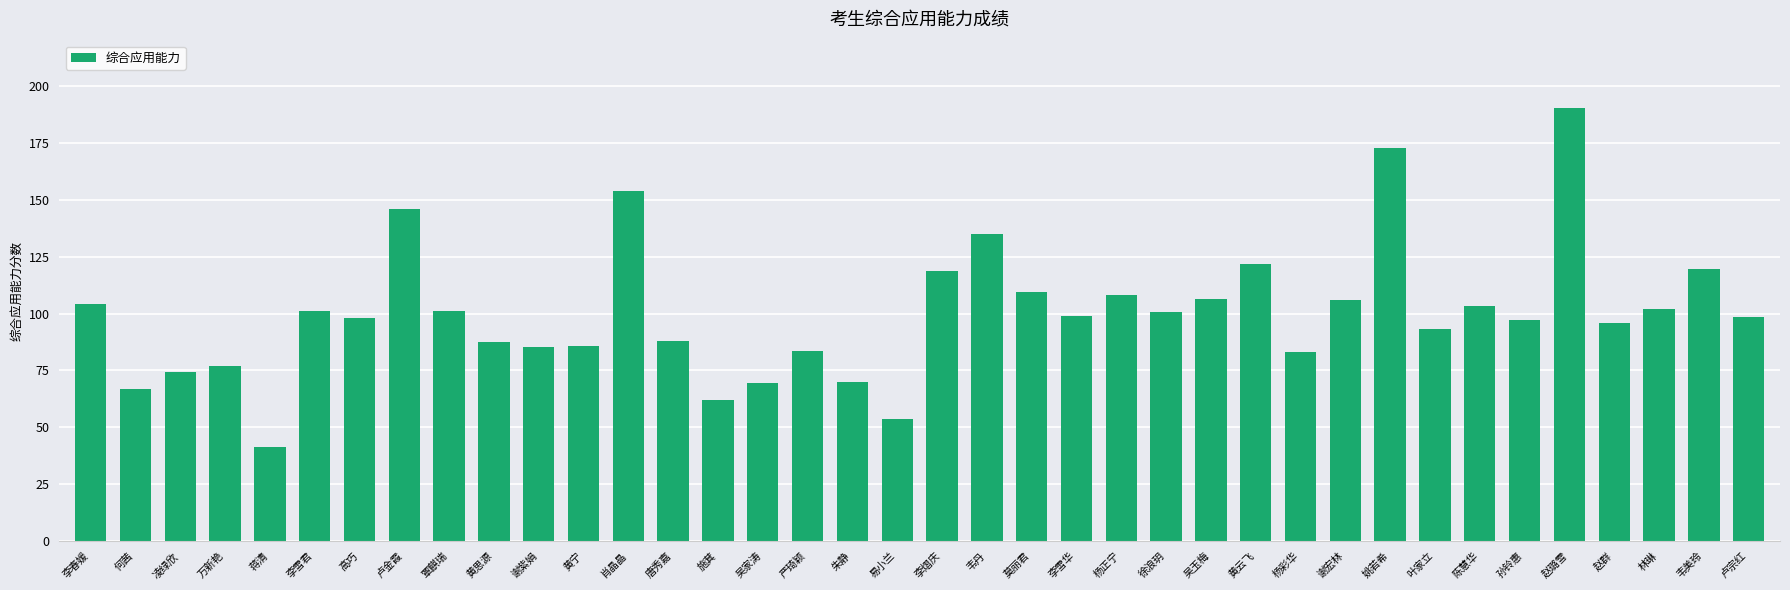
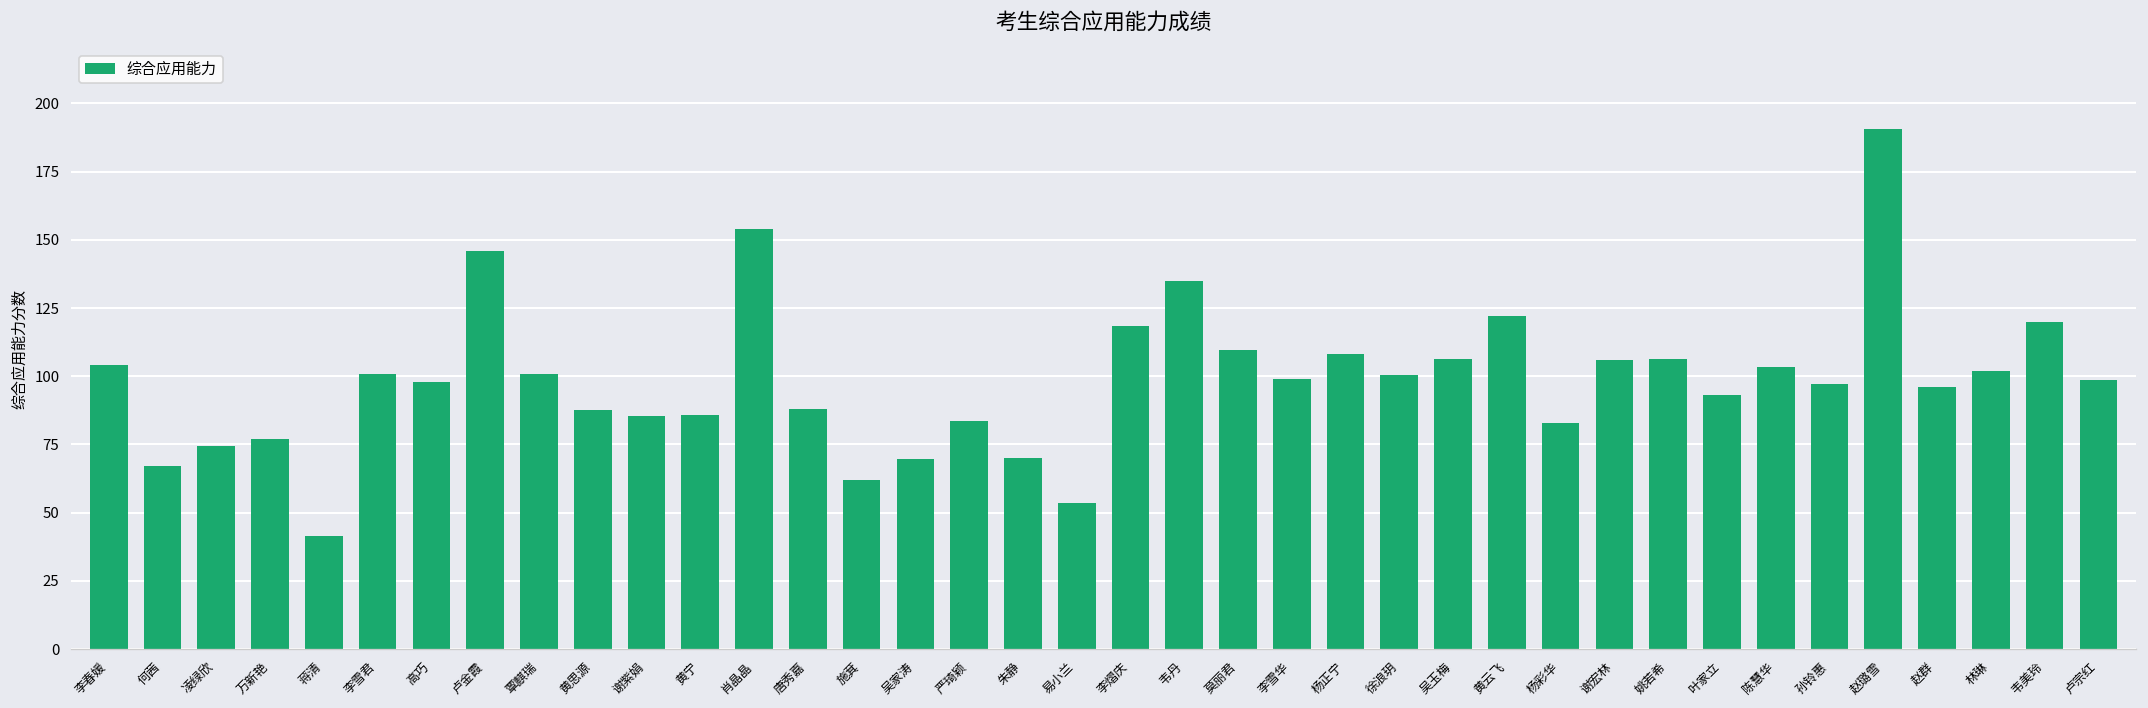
  {
    "李春媛": 104,
    "何茜": 67,
    "凌绿欣": 75,
    "万新艳": 77,
    "蒋清": 42,
    "李雪君": 101,
    "高巧": 98,
    "卢金霞": 146,
    "覃麒瑞": 101,
    "黄思源": 88,
    "谢紫娟": 86,
    "黄宁": 86,
    "肖晶晶": 154,
    "唐秀嘉": 88,
    "施萁": 62,
    "吴家涛": 70,
    "严琦颖": 84,
    "朱静": 70,
    "易小兰": 54,
    "李熠庆": 119,
    "韦丹": 135,
    "莫丽君": 110,
    "李雪华": 99,
    "杨正宁": 108,
    "徐浪玥": 101,
    "吴玉梅": 107,
    "黄云飞": 122,
    "杨彩华": 83,
    "谢宏林": 106,
-   "姚若希": 173,
+   "姚若希": 107,
    "叶家立": 93,
    "陈慧华": 104,
    "孙铃惠": 97,
    "赵璐雪": 191,
    "赵群": 96,
    "林琳": 102,
    "韦美玲": 120,
    "卢宗红": 99
  }
